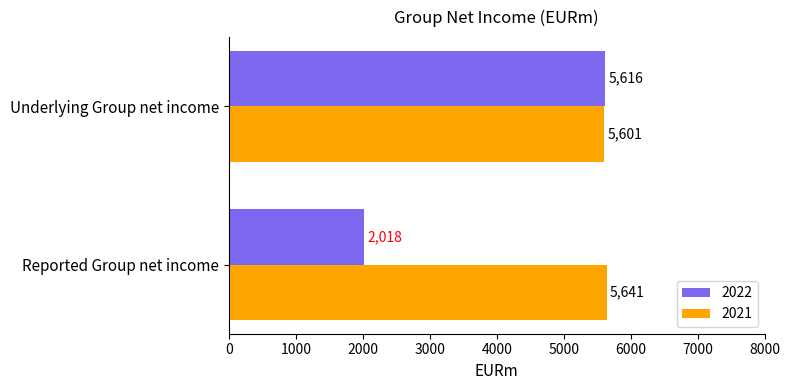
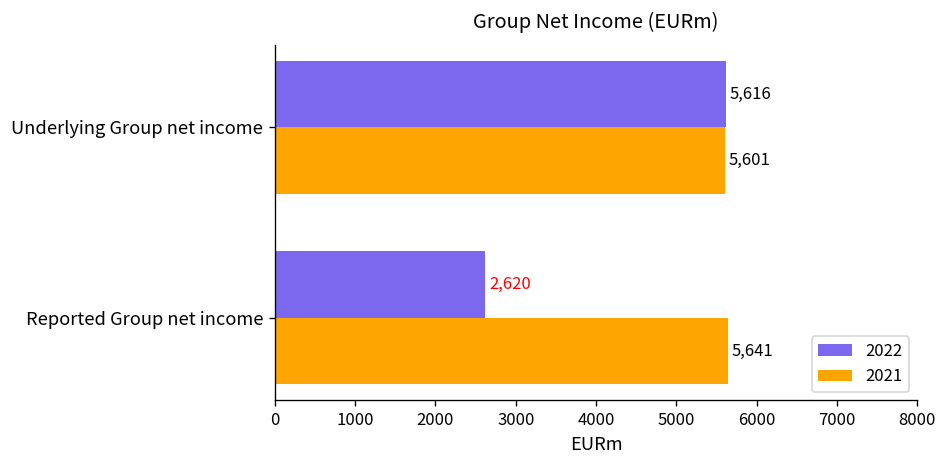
  {
    "2022": {
      "Underlying Group net income": "5,616",
-     "Reported Group net income": "2,018"
+     "Reported Group net income": "2,620"
    },
    "2021": {
      "Underlying Group net income": "5,601",
      "Reported Group net income": "5,641"
    }
  }
